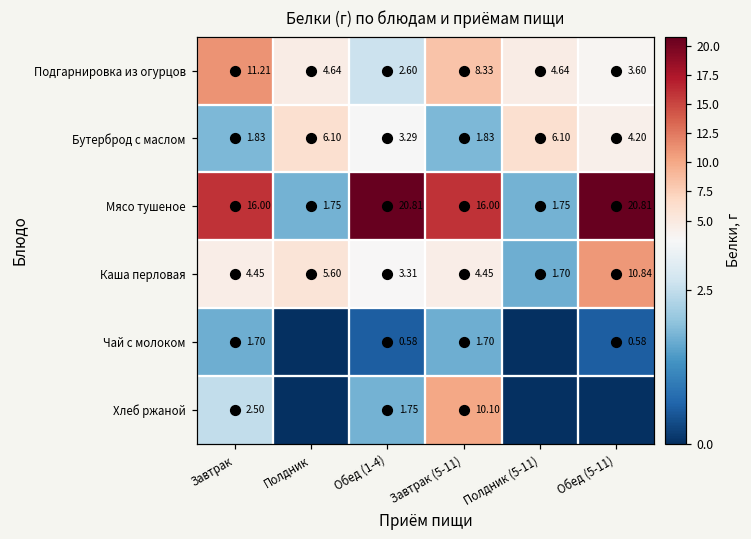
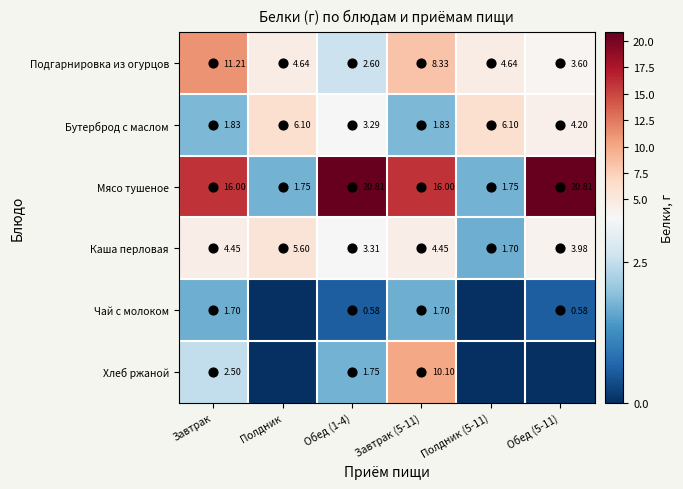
  {
    "Подгарнировка из огурцов": {
      "Завтрак": 11.21,
      "Полдник": 4.64,
      "Обед (1-4)": 2.60,
      "Завтрак (5-11)": 8.33,
      "Полдник (5-11)": 4.64,
      "Обед (5-11)": 3.60
    },
    "Бутерброд с маслом": {
      "Завтрак": 1.83,
      "Полдник": 6.10,
      "Обед (1-4)": 3.29,
      "Завтрак (5-11)": 1.83,
      "Полдник (5-11)": 6.10,
      "Обед (5-11)": 4.20
    },
    "Мясо тушеное": {
      "Завтрак": 16.00,
      "Полдник": 1.75,
      "Обед (1-4)": 20.81,
      "Завтрак (5-11)": 16.00,
      "Полдник (5-11)": 1.75,
      "Обед (5-11)": 20.81
    },
    "Каша перловая": {
      "Завтрак": 4.45,
      "Полдник": 5.60,
      "Обед (1-4)": 3.31,
      "Завтрак (5-11)": 4.45,
      "Полдник (5-11)": 1.70,
-     "Обед (5-11)": 10.84
+     "Обед (5-11)": 3.98
    },
    "Чай с молоком": {
      "Завтрак": 1.70,
      "Обед (1-4)": 0.58,
      "Завтрак (5-11)": 1.70,
      "Обед (5-11)": 0.58
    },
    "Хлеб ржаной": {
      "Завтрак": 2.50,
      "Обед (1-4)": 1.75,
      "Завтрак (5-11)": 10.10
    }
  }
